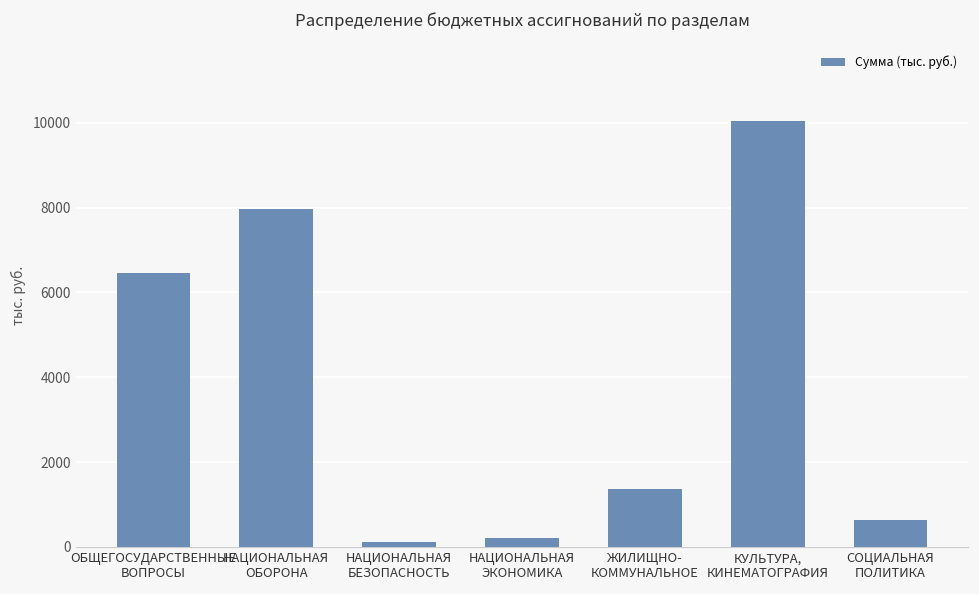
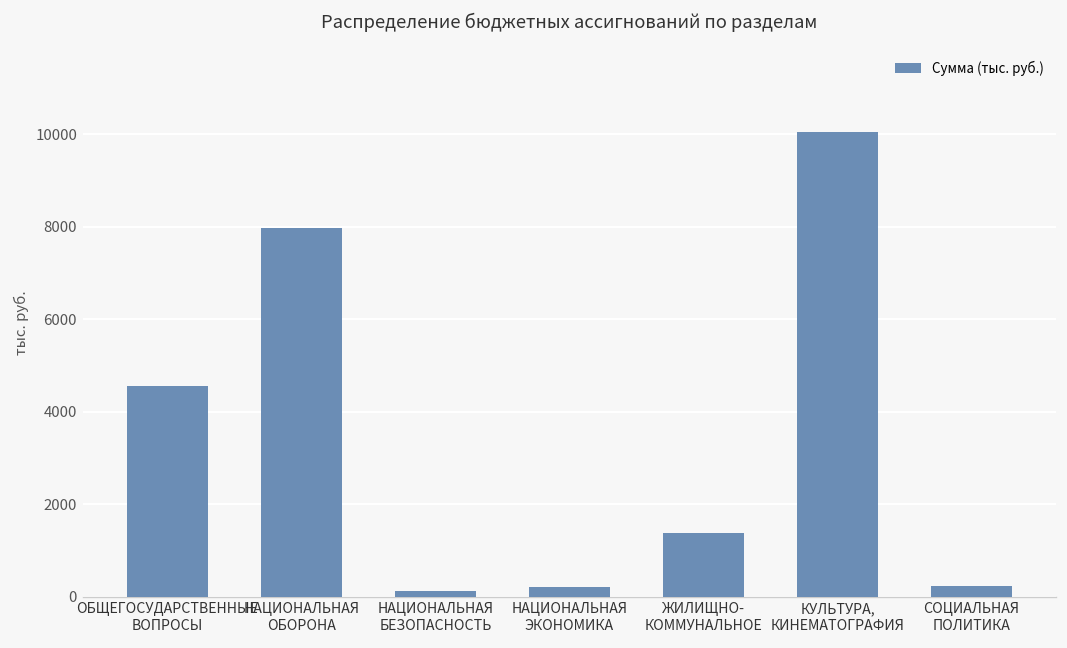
  {
-   "ОБЩЕГОСУДАРСТВЕННЫЕ ВОПРОСЫ": 6500,
+   "ОБЩЕГОСУДАРСТВЕННЫЕ ВОПРОСЫ": 4500,
    "НАЦИОНАЛЬНАЯ ОБОРОНА": 8000,
    "НАЦИОНАЛЬНАЯ БЕЗОПАСНОСТЬ": 100,
    "НАЦИОНАЛЬНАЯ ЭКОНОМИКА": 200,
    "ЖИЛИЩНО- КОММУНАЛЬНОЕ": 1400,
    "КУЛЬТУРА, КИНЕМАТОГРАФИЯ": 10000,
-   "СОЦИАЛЬНАЯ ПОЛИТИКА": 600
+   "СОЦИАЛЬНАЯ ПОЛИТИКА": 200
  }
